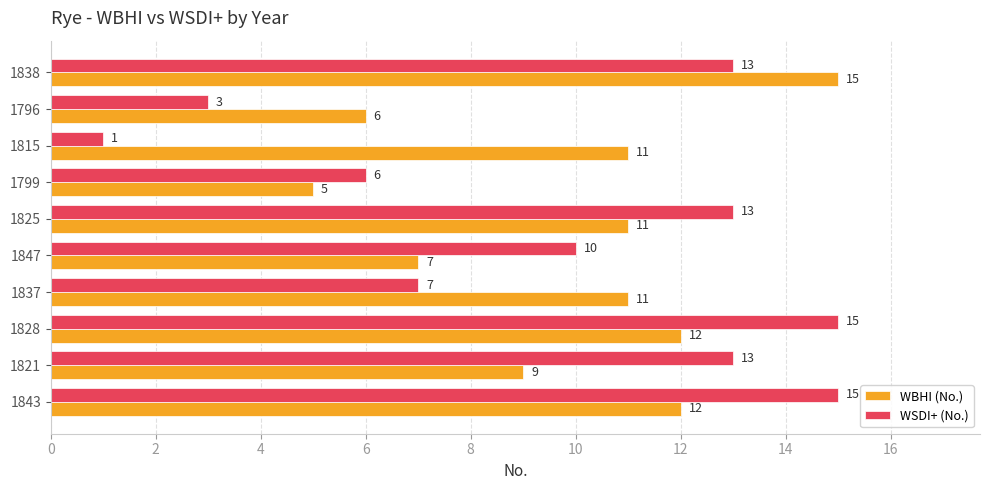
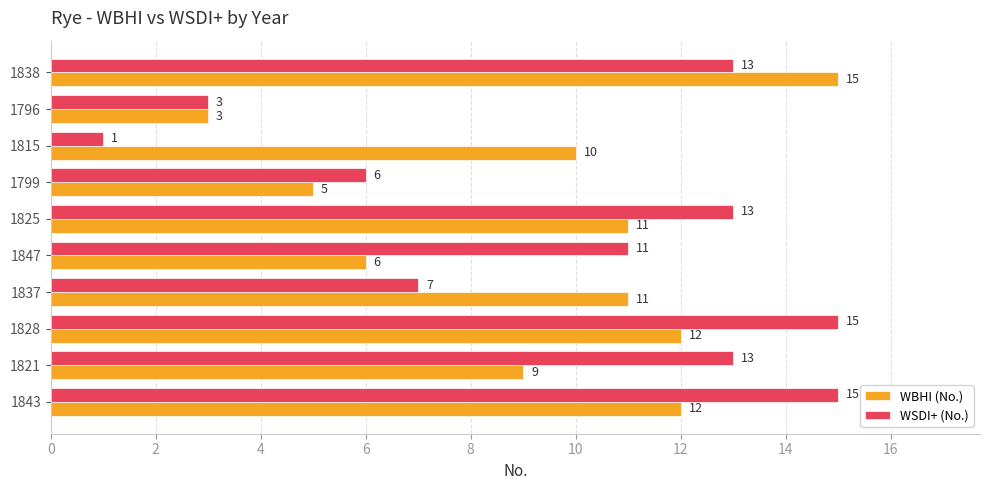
  {
    "WBHI (No.)": {
      "1838": 15,
-     "1796": 6,
-     "1815": 11,
+     "1796": 3,
+     "1815": 10,
      "1799": 5,
      "1825": 11,
-     "1847": 7,
+     "1847": 6,
      "1837": 11,
      "1828": 12,
      "1821": 9,
      "1843": 12
    },
    "WSDI+ (No.)": {
      "1838": 13,
      "1796": 3,
      "1815": 1,
      "1799": 6,
      "1825": 13,
-     "1847": 10,
+     "1847": 11,
      "1837": 7,
      "1828": 15,
      "1821": 13,
      "1843": 15
    }
  }
